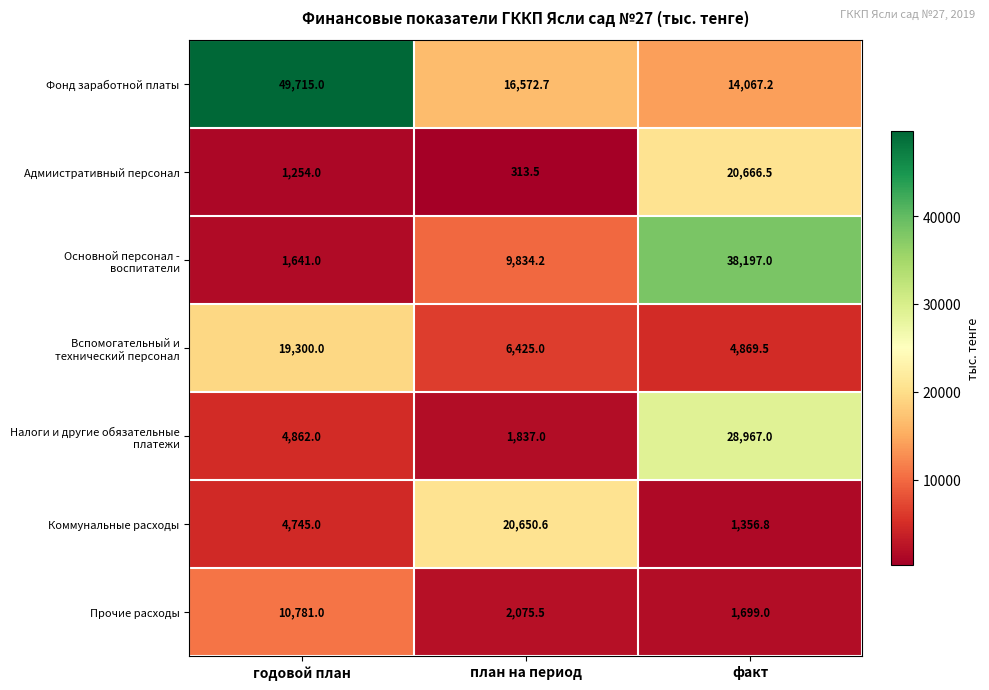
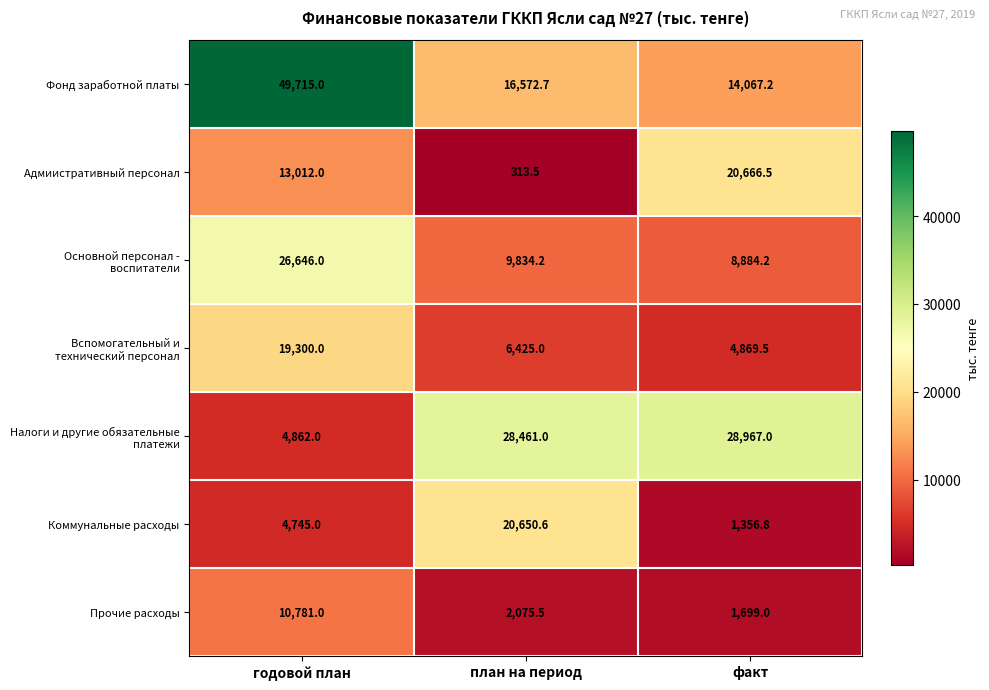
  {
    "Фонд заработной платы": {
      "годовой план": "49,715.0",
      "план на период": "16,572.7",
      "факт": "14,067.2"
    },
    "Адмиистративный персонал": {
-     "годовой план": "1,254.0",
+     "годовой план": "13,012.0",
      "план на период": "313.5",
      "факт": "20,666.5"
    },
    "Основной персонал - воспитатели": {
-     "годовой план": "1,641.0",
+     "годовой план": "26,646.0",
      "план на период": "9,834.2",
-     "факт": "38,197.0"
+     "факт": "8,884.2"
    },
    "Вспомогательный и технический персонал": {
      "годовой план": "19,300.0",
      "план на период": "6,425.0",
      "факт": "4,869.5"
    },
    "Налоги и другие обязательные платежи": {
      "годовой план": "4,862.0",
-     "план на период": "1,837.0",
+     "план на период": "28,461.0",
      "факт": "28,967.0"
    },
    "Коммунальные расходы": {
      "годовой план": "4,745.0",
      "план на период": "20,650.6",
      "факт": "1,356.8"
    },
    "Прочие расходы": {
      "годовой план": "10,781.0",
      "план на период": "2,075.5",
      "факт": "1,699.0"
    }
  }
